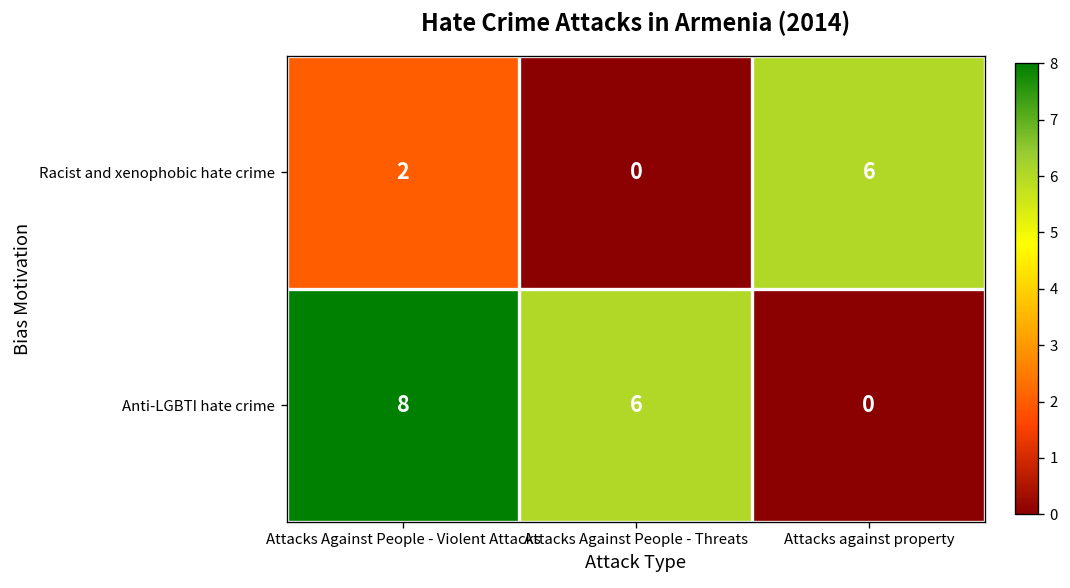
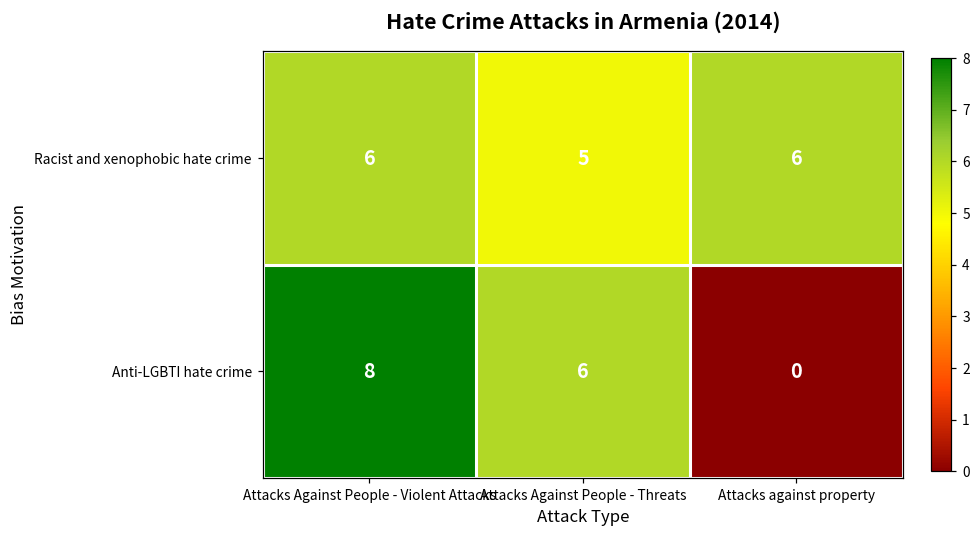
  {
    "Racist and xenophobic hate crime": {
-     "Attacks Against People - Violent Attacks": 2,
-     "Attacks Against People - Threats": 0,
+     "Attacks Against People - Violent Attacks": 6,
+     "Attacks Against People - Threats": 5,
      "Attacks against property": 6
    },
    "Anti-LGBTI hate crime": {
      "Attacks Against People - Violent Attacks": 8,
      "Attacks Against People - Threats": 6,
      "Attacks against property": 0
    }
  }
